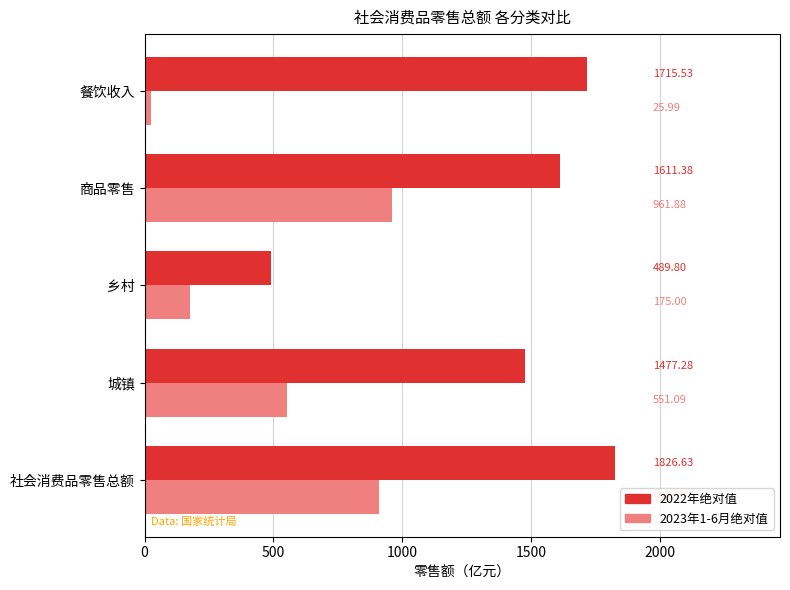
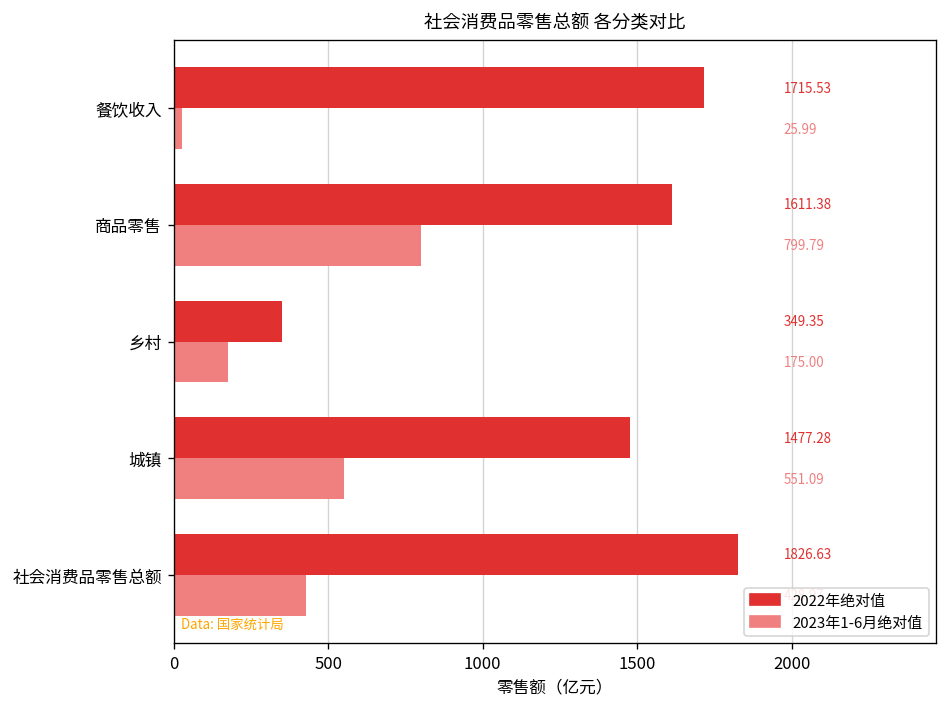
  {
    "2022年绝对值": {
-     "乡村": 489.80
+     "乡村": 349.35
    },
    "2023年1-6月绝对值": {
-     "商品零售": 961.88,
-     "社会消费品零售总额": 910
+     "商品零售": 799.79,
+     "社会消费品零售总额": 430
    }
  }
